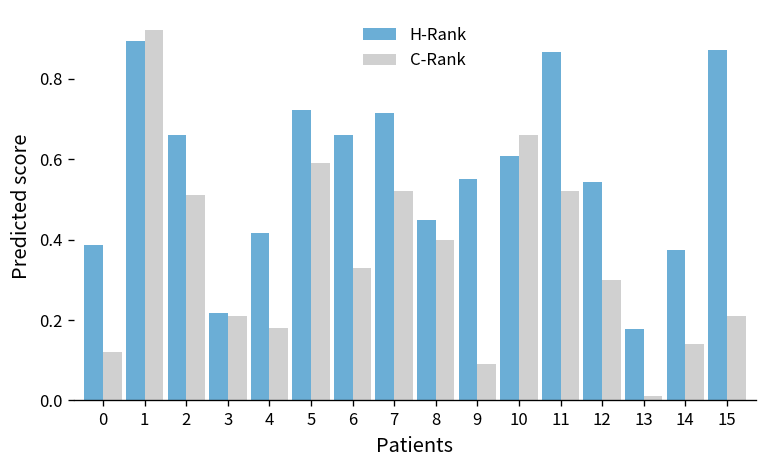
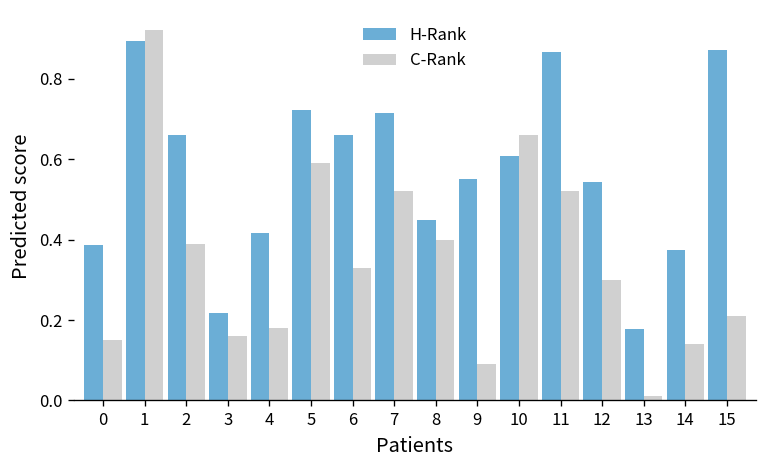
  {
    "H-Rank": {
      "0": 0.39,
      "1": 0.90,
      "2": 0.66,
      "3": 0.22,
      "4": 0.42,
      "5": 0.72,
      "6": 0.66,
      "7": 0.71,
      "8": 0.45,
      "9": 0.55,
      "10": 0.61,
      "11": 0.87,
      "12": 0.54,
      "13": 0.18,
      "14": 0.38,
      "15": 0.87
    },
    "C-Rank": {
-     "0": 0.12,
+     "0": 0.15,
      "1": 0.92,
-     "2": 0.51,
-     "3": 0.21,
+     "2": 0.39,
+     "3": 0.16,
      "4": 0.18,
      "5": 0.59,
      "6": 0.33,
      "7": 0.52,
      "8": 0.40,
      "9": 0.09,
      "10": 0.66,
      "11": 0.52,
      "12": 0.30,
      "13": 0.01,
      "14": 0.14,
      "15": 0.21
    }
  }
